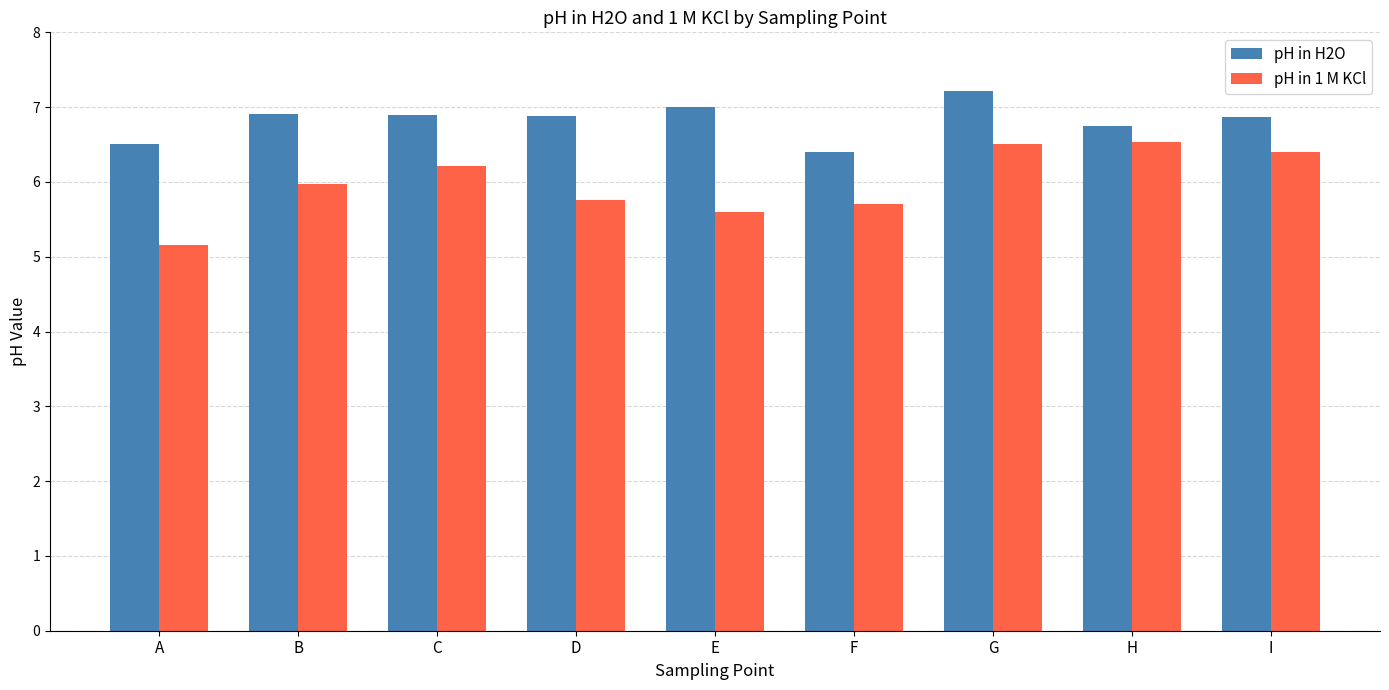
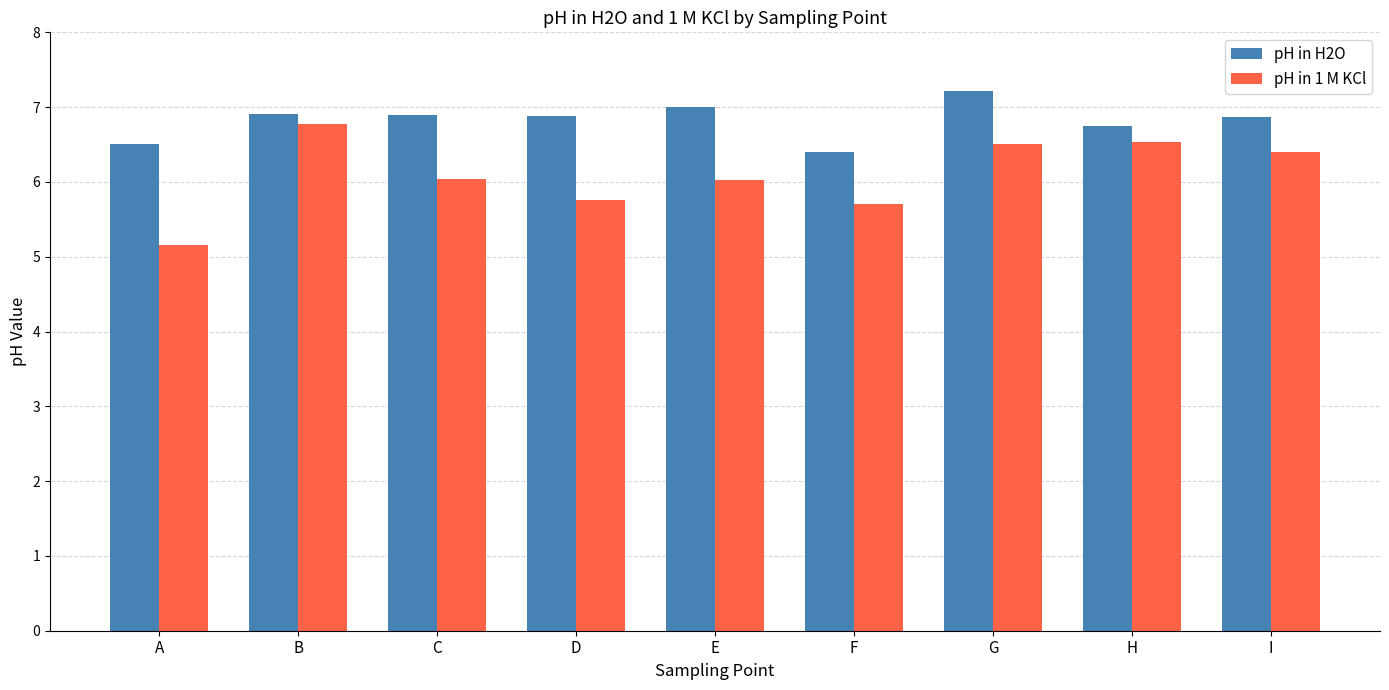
  {
    "pH in H2O": {
      "A": 6.5,
      "B": 6.9,
      "C": 6.9,
      "D": 6.9,
      "E": 7.0,
      "F": 6.4,
      "G": 7.2,
      "H": 6.8,
      "I": 6.9
    },
    "pH in 1 M KCl": {
      "A": 5.2,
-     "B": 6.0,
-     "C": 6.2,
+     "B": 6.8,
+     "C": 6.0,
      "D": 5.8,
-     "E": 5.6,
+     "E": 6.0,
      "F": 5.7,
      "G": 6.5,
      "H": 6.5,
      "I": 6.4
    }
  }
